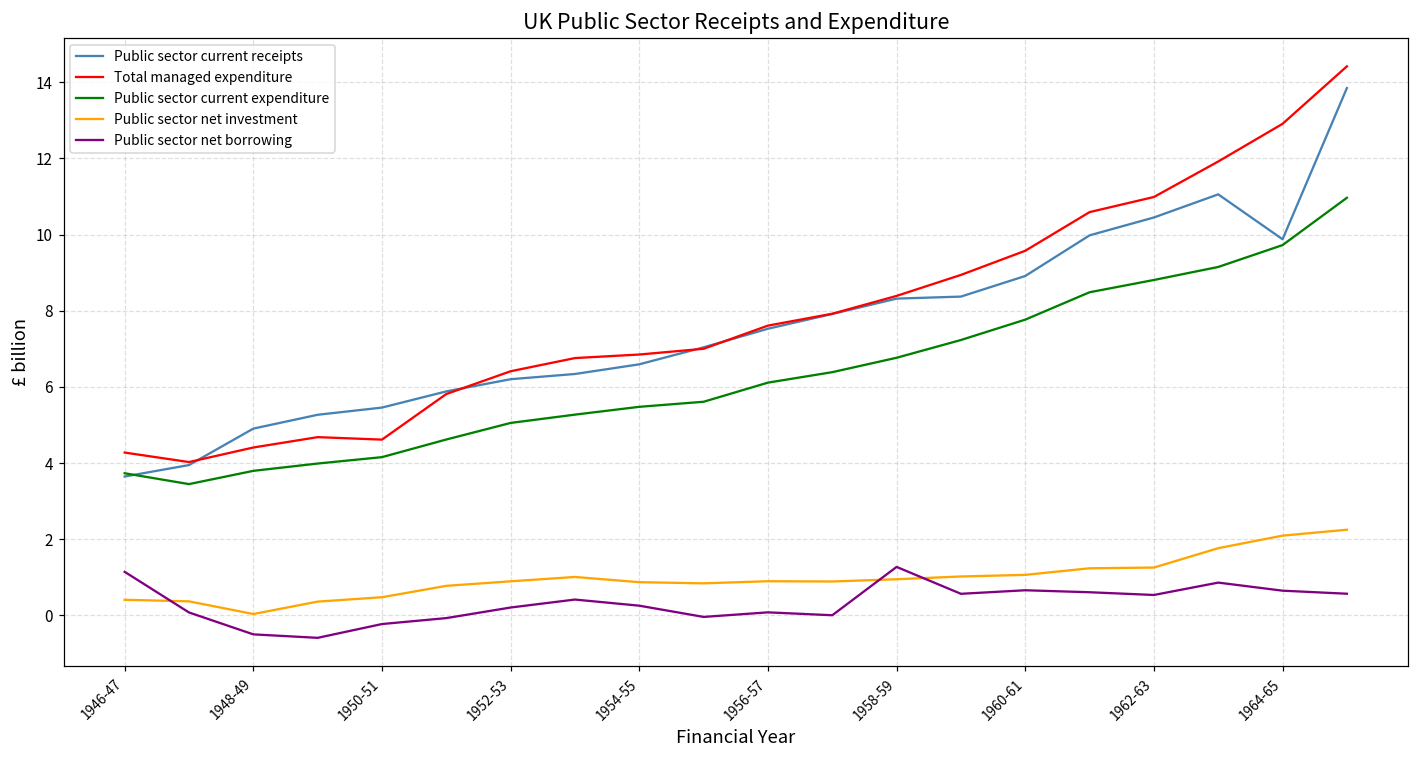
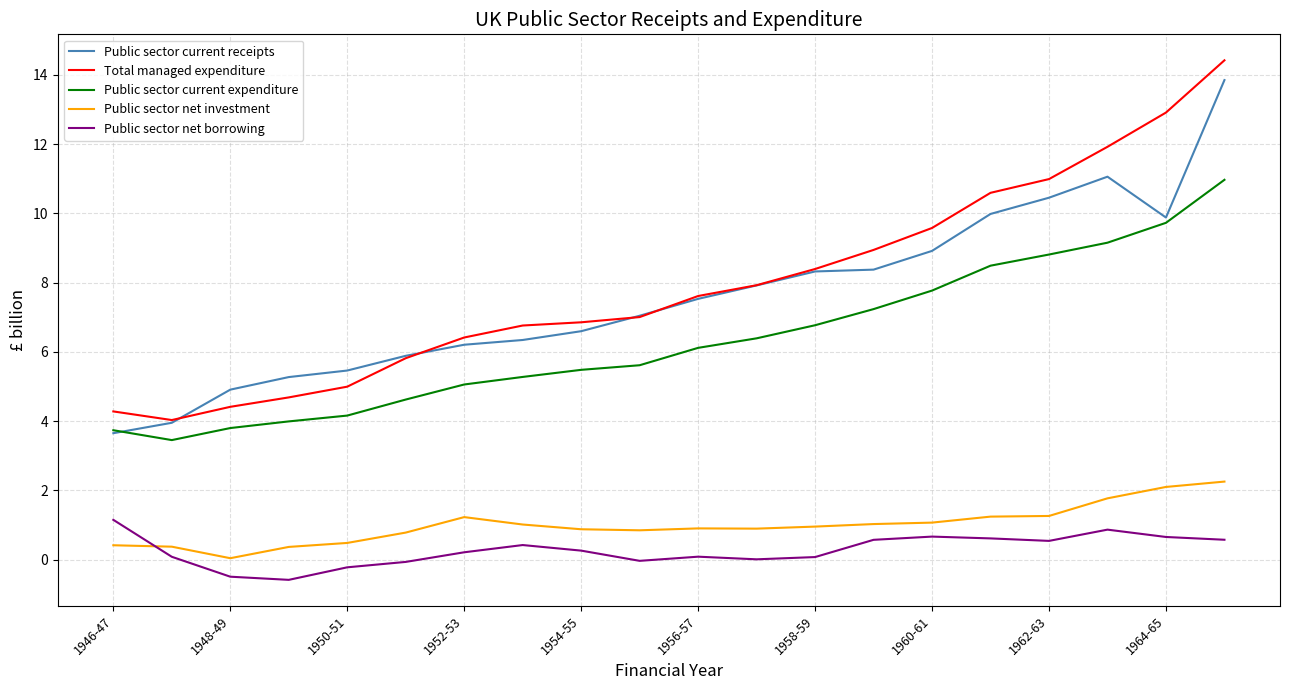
  {
    "Public sector current receipts": {
      "1946-47": 3.6,
      "1948-49": 4.9,
      "1950-51": 5.5,
      "1952-53": 6.2,
      "1954-55": 6.6,
      "1956-57": 7.5,
      "1960-61": 8.9,
      "1962-63": 10.4,
      "1964-65": 9.9
    },
    "Total managed expenditure": {
      "1946-47": 4.3,
      "1948-49": 4.4,
-     "1950-51": 4.6,
+     "1950-51": 5.0,
      "1952-53": 6.4,
      "1954-55": 6.9,
      "1956-57": 7.6,
      "1960-61": 9.6,
      "1962-63": 11.0,
      "1964-65": 12.9
    },
    "Public sector current expenditure": {
      "1946-47": 3.7,
      "1948-49": 3.8,
      "1950-51": 4.2,
      "1952-53": 5.1,
      "1954-55": 5.5,
      "1956-57": 6.1,
      "1958-59": 6.8,
      "1960-61": 7.8,
      "1962-63": 8.8,
      "1964-65": 9.7
    },
    "Public sector net investment": {
      "1946-47": 0.4,
      "1948-49": 0.0,
      "1950-51": 0.5,
-     "1952-53": 0.9,
+     "1952-53": 1.2,
      "1954-55": 0.9,
      "1956-57": 0.9,
      "1958-59": 1.0,
      "1960-61": 1.1,
      "1962-63": 1.3,
      "1964-65": 2.1
    },
    "Public sector net borrowing": {
      "1946-47": 1.1,
      "1948-49": -0.5,
      "1950-51": -0.2,
      "1952-53": 0.2,
      "1954-55": 0.3,
      "1956-57": 0.1,
-     "1958-59": 1.3,
+     "1958-59": 0.1,
      "1960-61": 0.7,
      "1962-63": 0.5,
      "1964-65": 0.7
    }
  }
